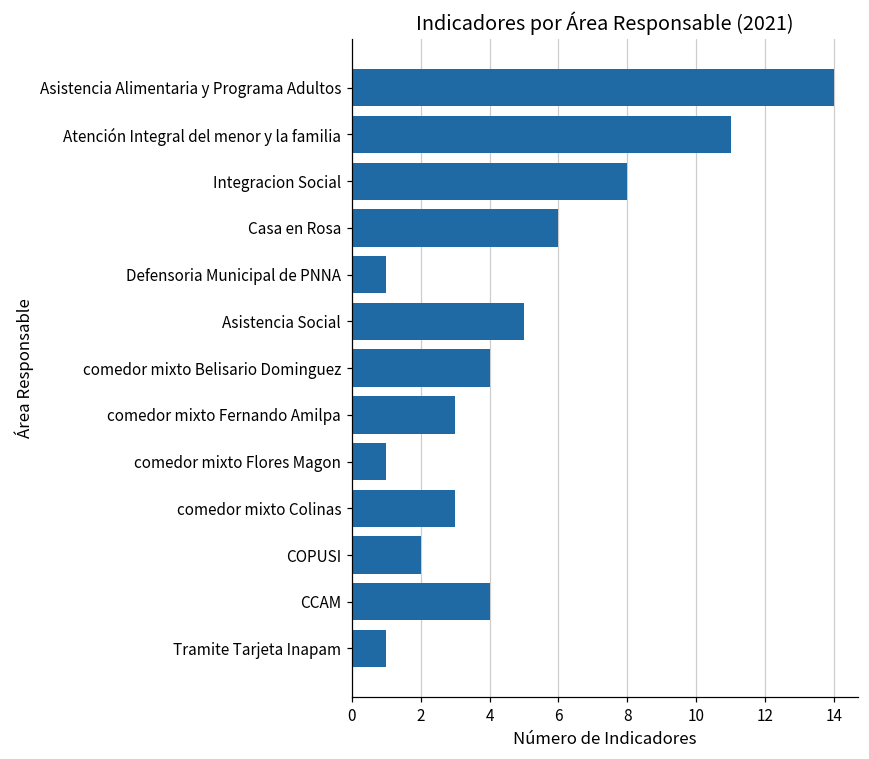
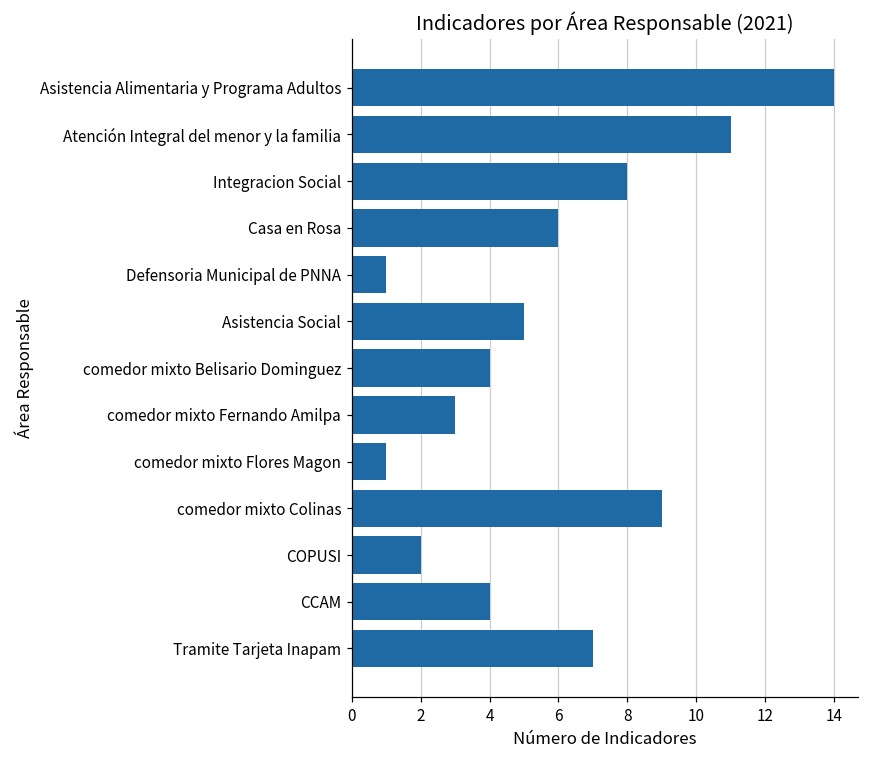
  {
    "Asistencia Alimentaria y Programa Adultos": 14,
    "Atención Integral del menor y la familia": 11,
    "Integracion Social": 8,
    "Casa en Rosa": 6,
    "Defensoria Municipal de PNNA": 1,
    "Asistencia Social": 5,
    "comedor mixto Belisario Dominguez": 4,
    "comedor mixto Fernando Amilpa": 3,
    "comedor mixto Flores Magon": 1,
-   "comedor mixto Colinas": 3,
+   "comedor mixto Colinas": 9,
    "COPUSI": 2,
    "CCAM": 4,
-   "Tramite Tarjeta Inapam": 1
+   "Tramite Tarjeta Inapam": 7
  }
